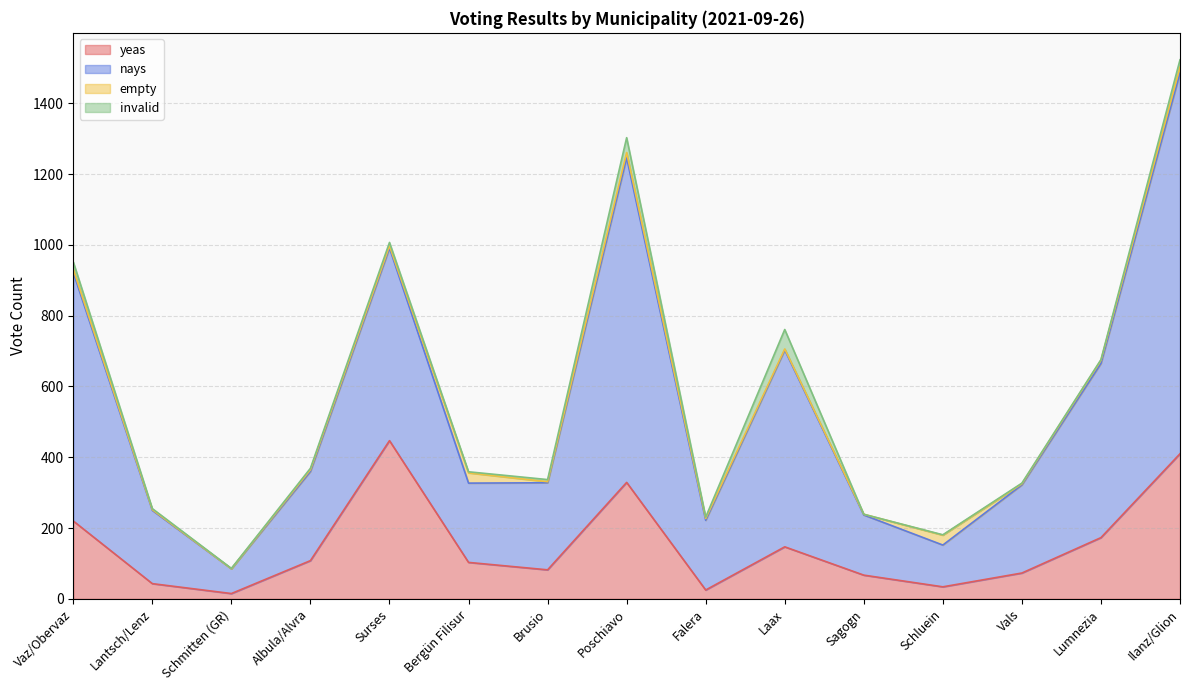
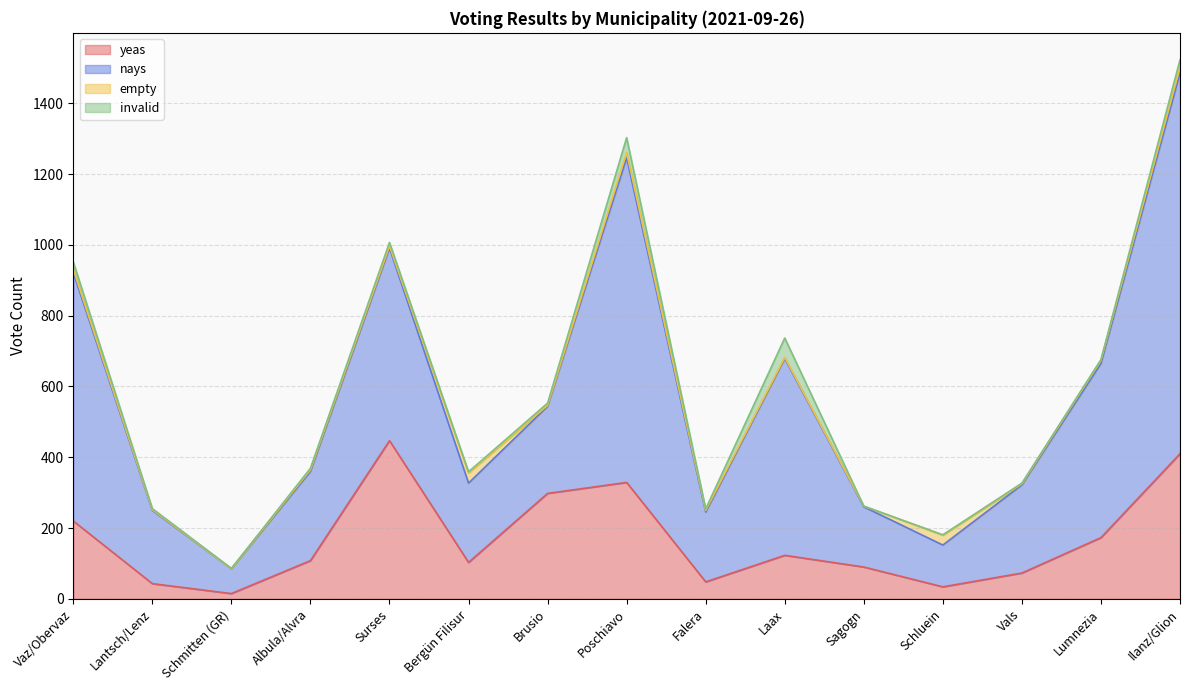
  {
    "yeas": {
      "Vaz/Obervaz": 220,
      "Lantsch/Lenz": 40,
      "Schmitten (GR)": 20,
      "Albula/Alvra": 110,
      "Surses": 450,
      "Bergün Filisur": 100,
-     "Brusio": 80,
+     "Brusio": 300,
      "Poschiavo": 330,
-     "Falera": 30,
-     "Laax": 150,
-     "Sagogn": 70,
+     "Falera": 50,
+     "Laax": 120,
+     "Sagogn": 90,
      "Schluein": 30,
      "Vals": 70,
      "Lumnezia": 170,
      "Ilanz/Glion": 410
    },
    "nays": {
      "Vaz/Obervaz": 700,
      "Bergün Filisur": 220,
      "Poschiavo": 920,
      "Schluein": 120,
      "Lumnezia": 490,
      "Ilanz/Glion": 1080
    },
    "empty": {
      "Vaz/Obervaz": 10,
      "Poschiavo": 20,
      "Ilanz/Glion": 20
    },
    "invalid": {
      "Vaz/Obervaz": 20,
      "Surses": 10,
      "Poschiavo": 40,
      "Laax": 60,
      "Ilanz/Glion": 20
    }
  }
